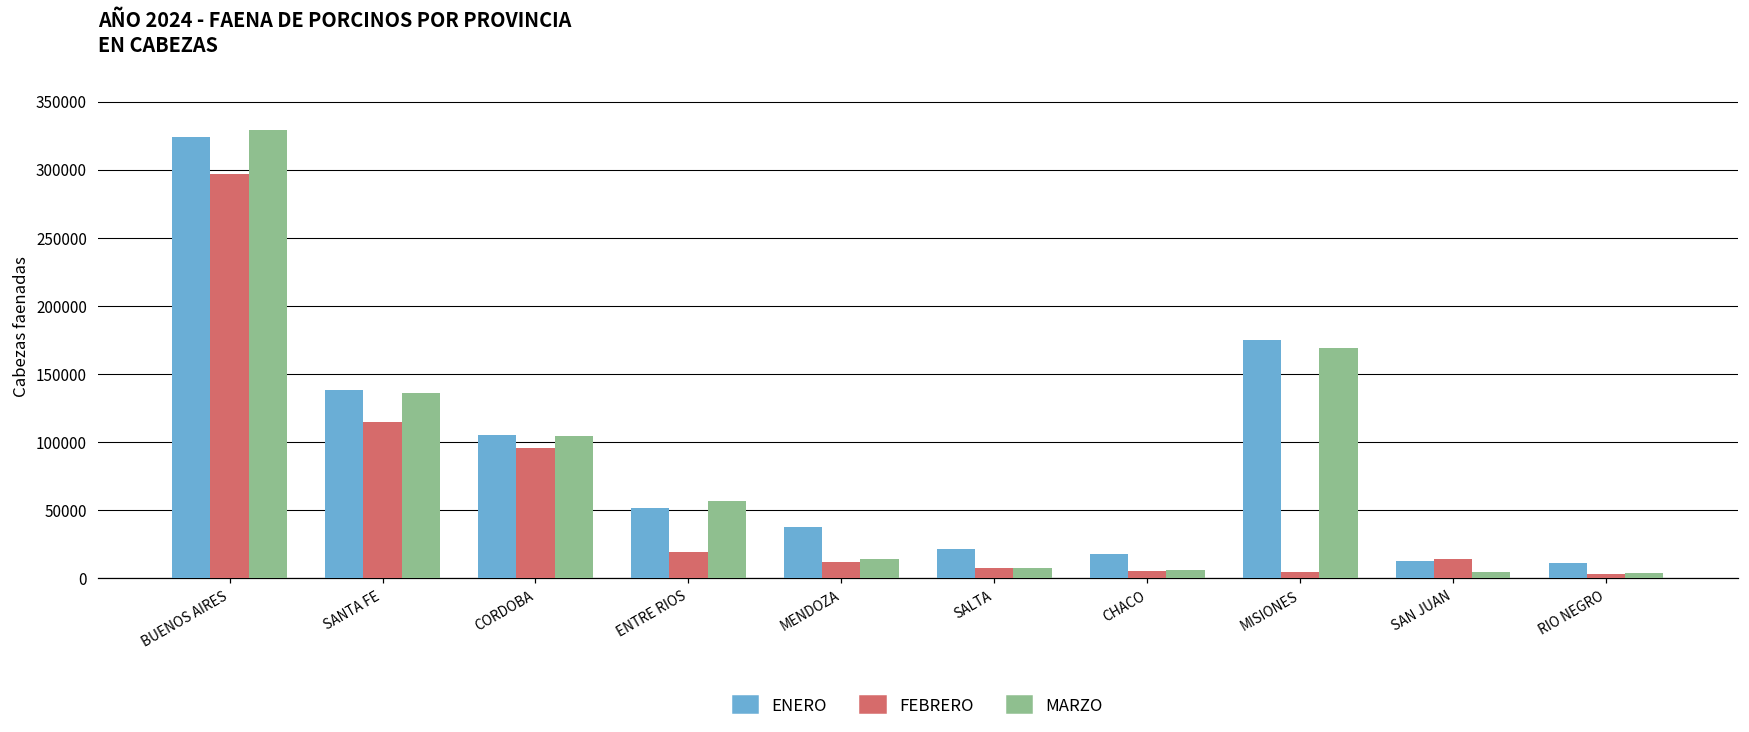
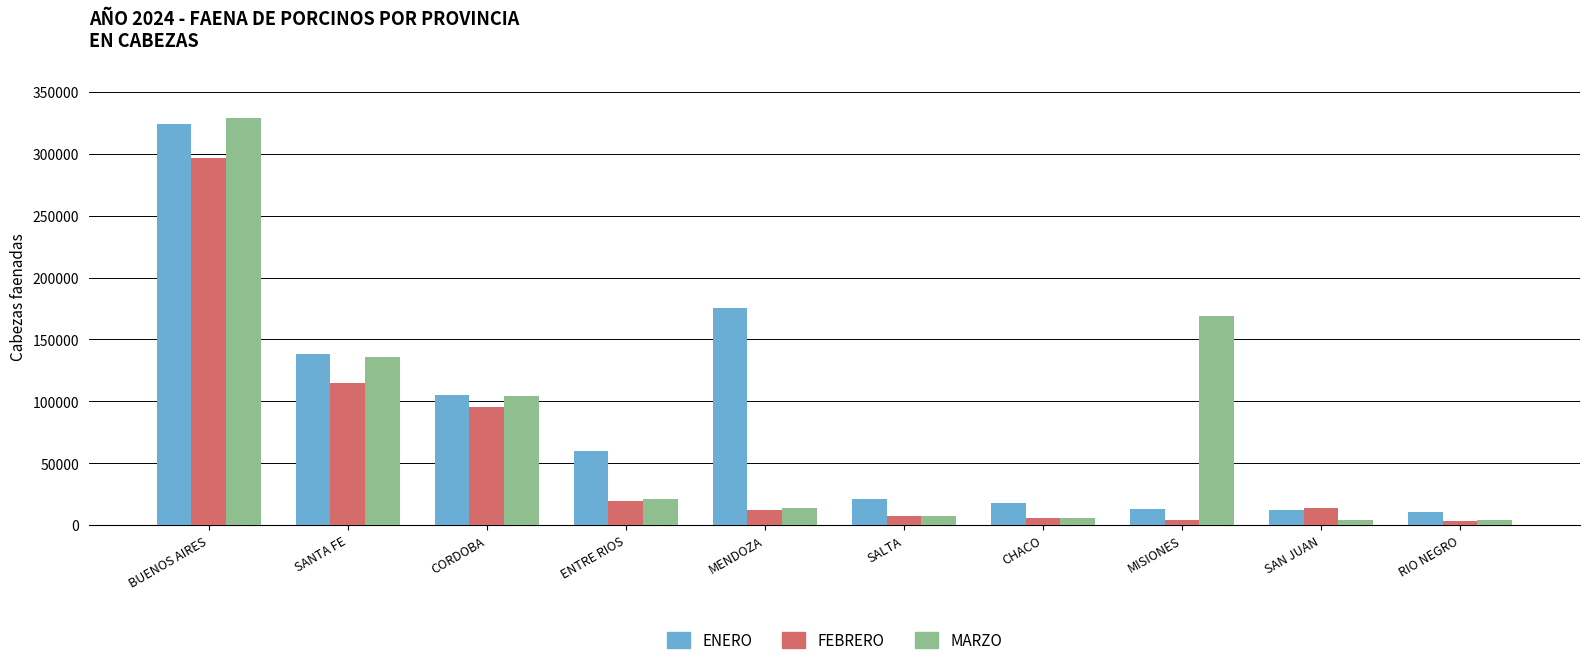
  {
    "ENERO": {
      "BUENOS AIRES": 324000,
      "SANTA FE": 138000,
      "CORDOBA": 106000,
-     "ENTRE RIOS": 52000,
-     "MENDOZA": 37000,
+     "ENTRE RIOS": 60000,
+     "MENDOZA": 175000,
      "SALTA": 21000,
      "CHACO": 18000,
-     "MISIONES": 175000,
+     "MISIONES": 13000,
      "SAN JUAN": 12000,
      "RIO NEGRO": 11000
    },
    "FEBRERO": {
      "BUENOS AIRES": 297000,
      "SANTA FE": 115000,
      "CORDOBA": 95000,
      "ENTRE RIOS": 20000,
      "MENDOZA": 12000,
      "SALTA": 7000,
      "CHACO": 6000,
      "MISIONES": 4000,
      "SAN JUAN": 14000,
      "RIO NEGRO": 3000
    },
    "MARZO": {
      "BUENOS AIRES": 329000,
      "SANTA FE": 136000,
      "CORDOBA": 104000,
-     "ENTRE RIOS": 57000,
+     "ENTRE RIOS": 21000,
      "MENDOZA": 14000,
      "SALTA": 7000,
      "CHACO": 6000,
      "MISIONES": 169000,
      "SAN JUAN": 5000,
      "RIO NEGRO": 4000
    }
  }
